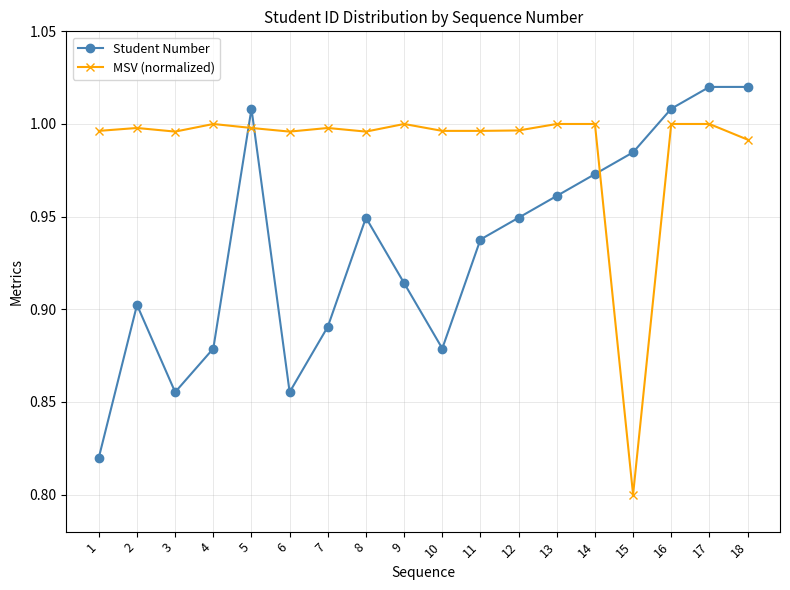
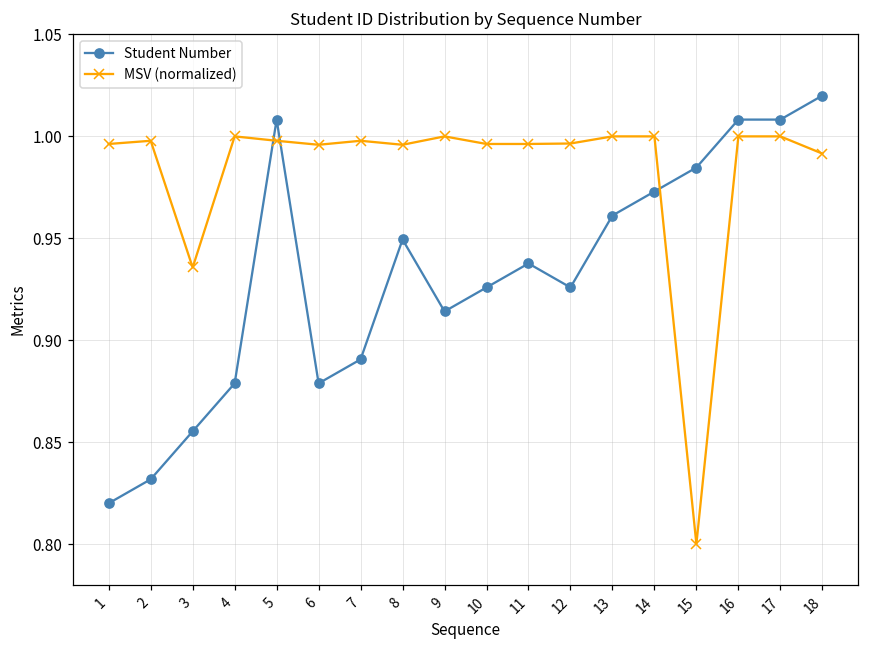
  {
    "Student Number": {
      "1": 0.820,
-     "2": 0.902,
+     "2": 0.832,
      "3": 0.855,
      "4": 0.879,
      "5": 1.008,
-     "6": 0.855,
+     "6": 0.879,
      "7": 0.891,
      "8": 0.949,
      "9": 0.914,
-     "10": 0.879,
+     "10": 0.926,
      "11": 0.938,
-     "12": 0.949,
+     "12": 0.926,
      "13": 0.961,
      "14": 0.973,
      "15": 0.985,
      "16": 1.008,
-     "17": 1.020,
+     "17": 1.008,
      "18": 1.020
    },
    "MSV (normalized)": {
      "1": 0.996,
      "2": 0.998,
-     "3": 0.996,
+     "3": 0.936,
      "4": 1.000,
      "5": 0.998,
      "6": 0.996,
      "7": 0.998,
      "8": 0.996,
      "9": 1.000,
      "10": 0.996,
      "11": 0.996,
      "12": 0.997,
      "13": 1.000,
      "14": 1.000,
      "15": 0.800,
      "16": 1.000,
      "17": 1.000,
      "18": 0.992
    }
  }
